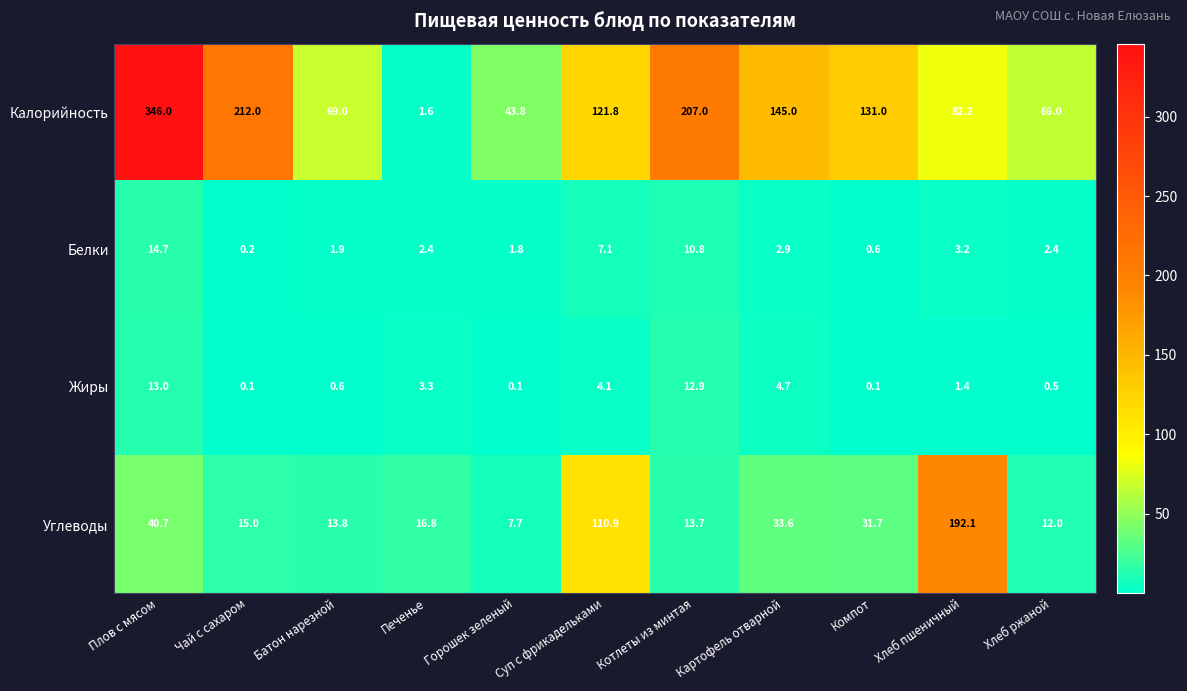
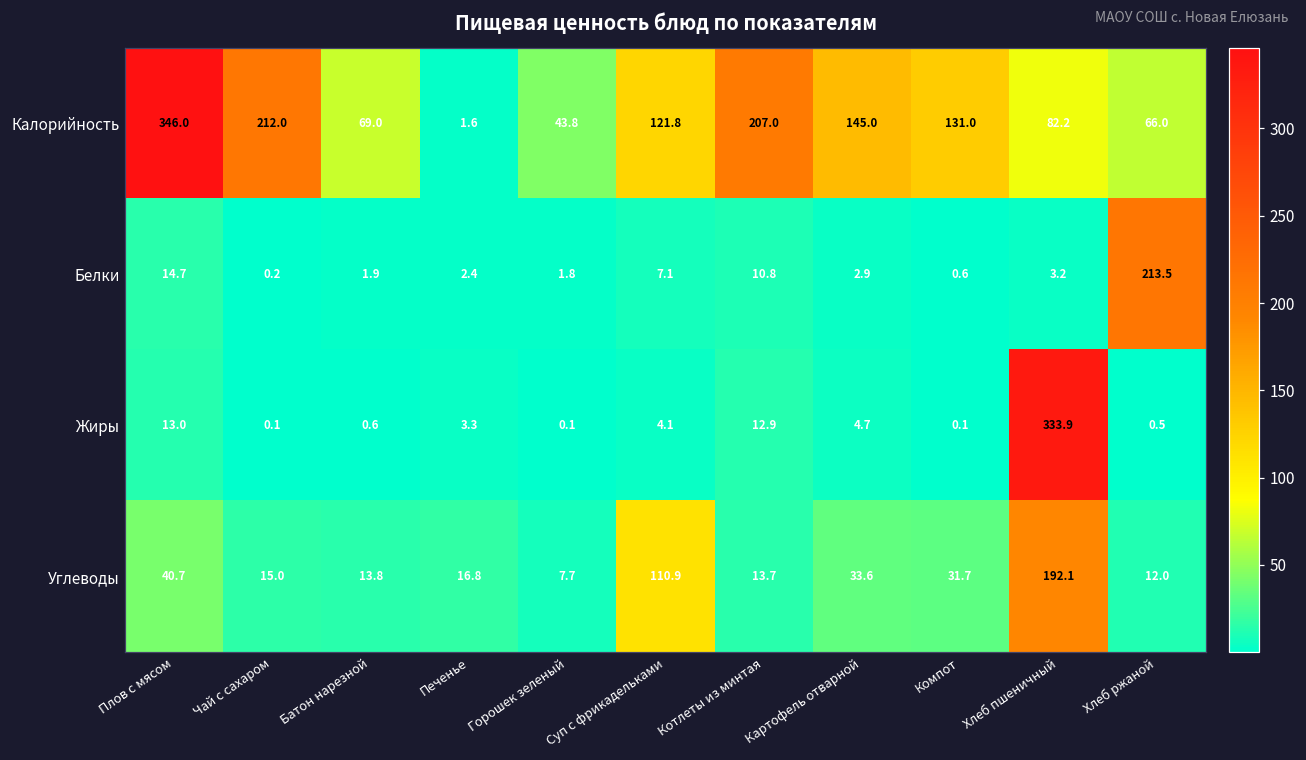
  {
    "Калорийность": {
      "Плов с мясом": 346.0,
      "Чай с сахаром": 212.0,
      "Батон нарезной": 69.0,
      "Печенье": 1.6,
      "Горошек зеленый": 43.8,
      "Суп с фрикадельками": 121.8,
      "Котлеты из минтая": 207.0,
      "Картофель отварной": 145.0,
      "Компот": 131.0,
      "Хлеб пшеничный": 82.2,
      "Хлеб ржаной": 66.0
    },
    "Белки": {
      "Плов с мясом": 14.7,
      "Чай с сахаром": 0.2,
      "Батон нарезной": 1.9,
      "Печенье": 2.4,
      "Горошек зеленый": 1.8,
      "Суп с фрикадельками": 7.1,
      "Котлеты из минтая": 10.8,
      "Картофель отварной": 2.9,
      "Компот": 0.6,
      "Хлеб пшеничный": 3.2,
-     "Хлеб ржаной": 2.4
+     "Хлеб ржаной": 213.5
    },
    "Жиры": {
      "Плов с мясом": 13.0,
      "Чай с сахаром": 0.1,
      "Батон нарезной": 0.6,
      "Печенье": 3.3,
      "Горошек зеленый": 0.1,
      "Суп с фрикадельками": 4.1,
      "Котлеты из минтая": 12.9,
      "Картофель отварной": 4.7,
      "Компот": 0.1,
-     "Хлеб пшеничный": 1.4,
+     "Хлеб пшеничный": 333.9,
      "Хлеб ржаной": 0.5
    },
    "Углеводы": {
      "Плов с мясом": 40.7,
      "Чай с сахаром": 15.0,
      "Батон нарезной": 13.8,
      "Печенье": 16.8,
      "Горошек зеленый": 7.7,
      "Суп с фрикадельками": 110.9,
      "Котлеты из минтая": 13.7,
      "Картофель отварной": 33.6,
      "Компот": 31.7,
      "Хлеб пшеничный": 192.1,
      "Хлеб ржаной": 12.0
    }
  }
